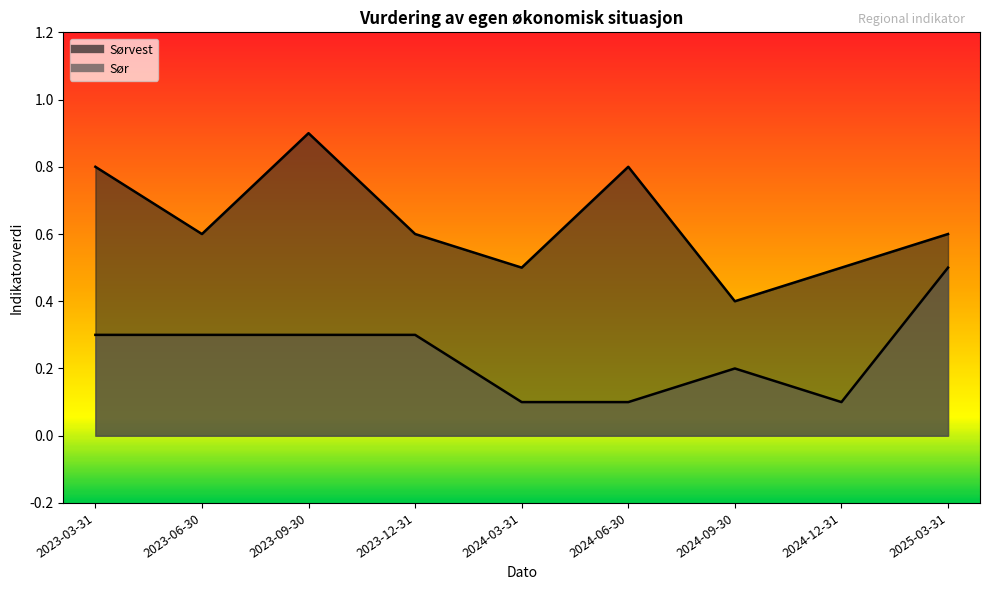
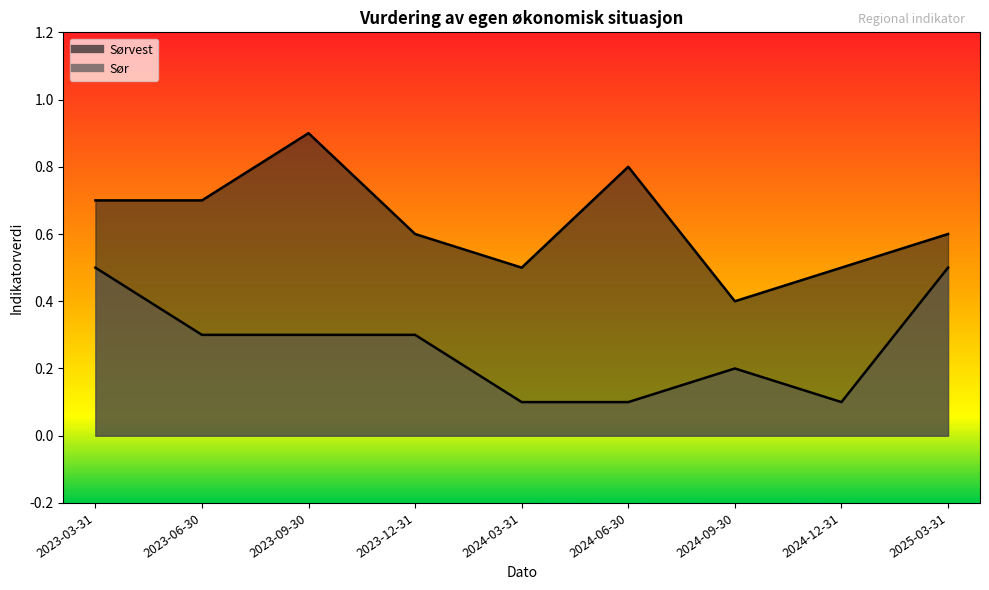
  {
    "Sørvest": {
-     "2023-03-31": 0.8,
-     "2023-06-30": 0.6,
+     "2023-03-31": 0.7,
+     "2023-06-30": 0.7,
      "2023-09-30": 0.9,
      "2023-12-31": 0.6,
      "2024-03-31": 0.5,
      "2024-06-30": 0.8,
      "2024-09-30": 0.4,
      "2024-12-31": 0.5,
      "2025-03-31": 0.6
    },
    "Sør": {
-     "2023-03-31": 0.3,
+     "2023-03-31": 0.5,
      "2023-06-30": 0.3,
      "2023-09-30": 0.3,
      "2023-12-31": 0.3,
      "2024-03-31": 0.1,
      "2024-06-30": 0.1,
      "2024-09-30": 0.2,
      "2024-12-31": 0.1,
      "2025-03-31": 0.5
    }
  }
